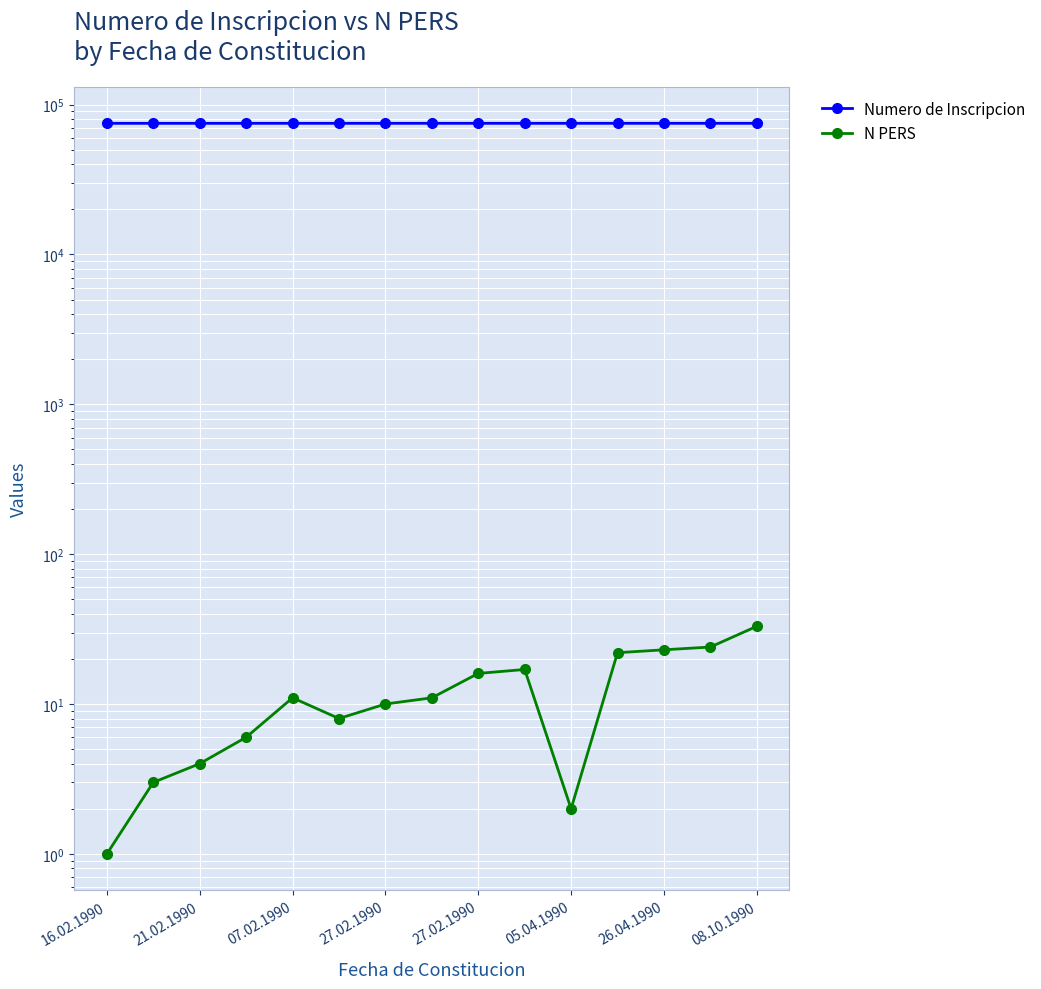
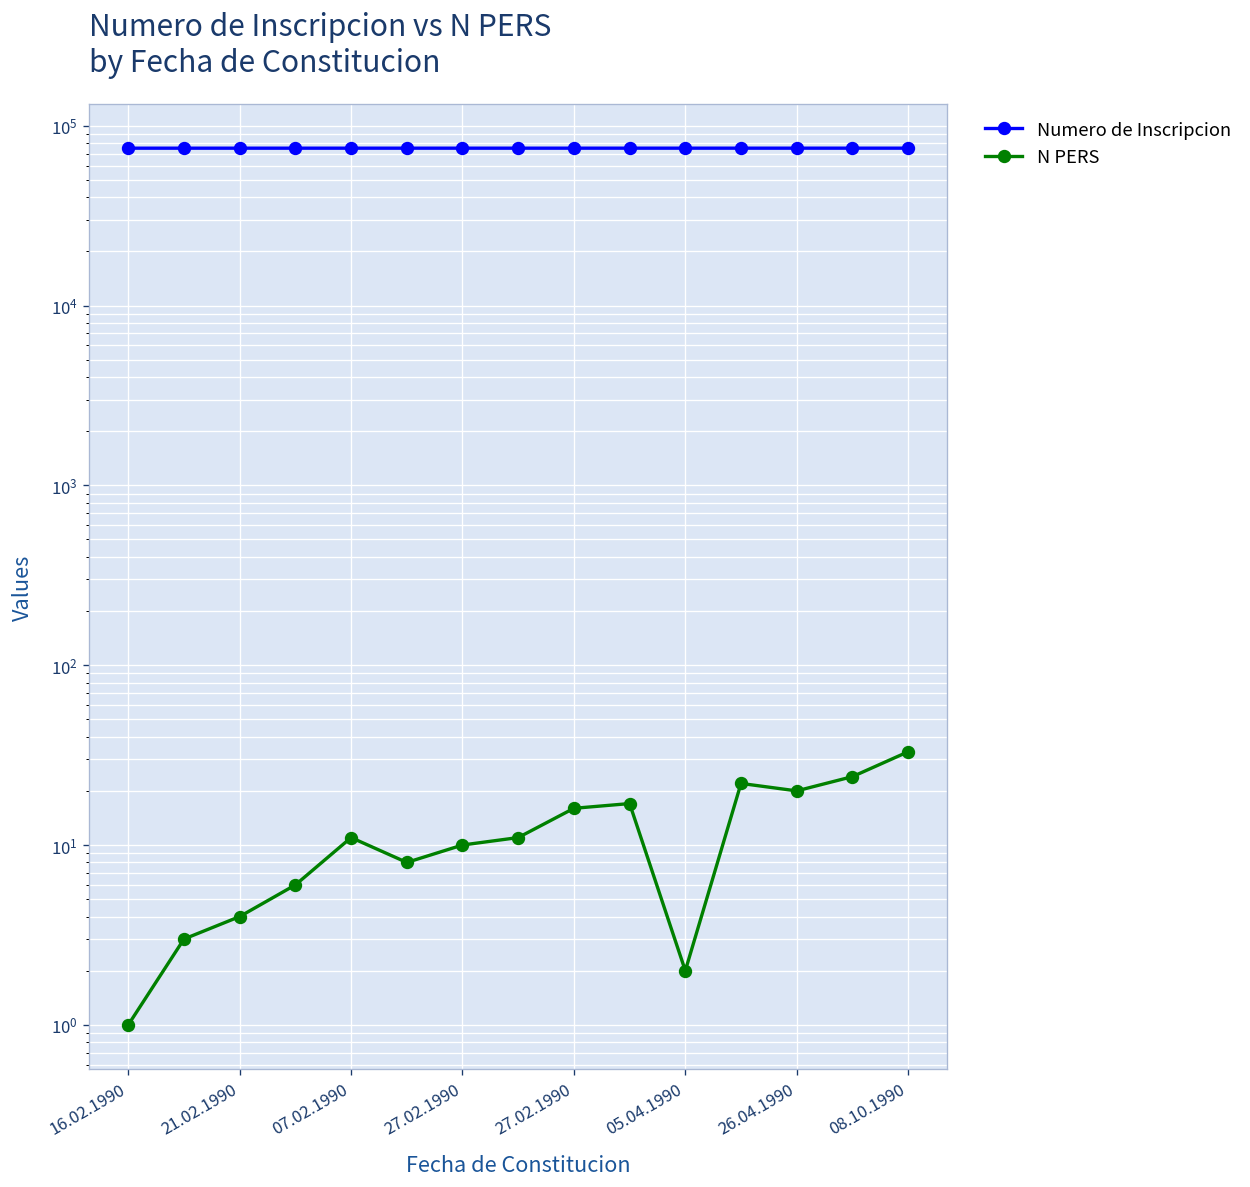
  {
    "Numero de Inscripcion": {
      "16.02.1990": 70000,
      "21.02.1990": 70000,
      "07.02.1990": 80000,
      "05.04.1990": 80000,
      "26.04.1990": 80000,
      "08.10.1990": 80000
    },
    "N PERS": {
      "16.02.1990": 1,
      "21.02.1990": 4,
      "07.02.1990": 11,
      "05.04.1990": 2,
-     "26.04.1990": 23,
+     "26.04.1990": 20,
      "08.10.1990": 33
    }
  }
